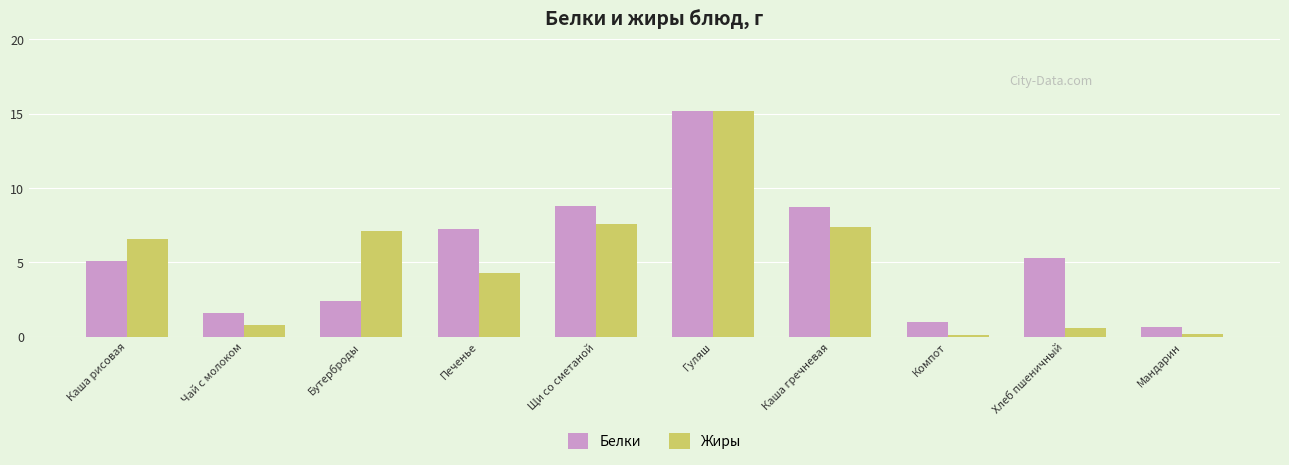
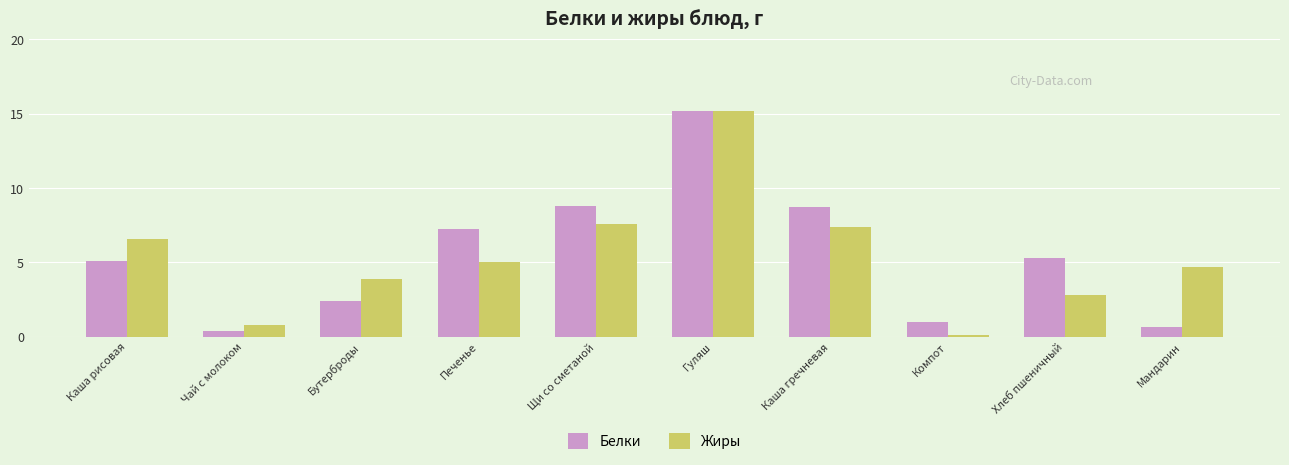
  {
    "Белки": {
      "Каша рисовая": 5.1,
-     "Чай с молоком": 1.6,
+     "Чай с молоком": 0.4,
      "Бутерброды": 2.4,
      "Печенье": 7.2,
      "Щи со сметаной": 8.8,
      "Гуляш": 15.2,
      "Каша гречневая": 8.8,
      "Компот": 1.0,
      "Хлеб пшеничный": 5.3,
      "Мандарин": 0.7
    },
    "Жиры": {
      "Каша рисовая": 6.6,
      "Чай с молоком": 0.8,
-     "Бутерброды": 7.1,
-     "Печенье": 4.3,
+     "Бутерброды": 3.9,
+     "Печенье": 5.0,
      "Щи со сметаной": 7.6,
      "Гуляш": 15.2,
      "Каша гречневая": 7.4,
-     "Хлеб пшеничный": 0.6,
-     "Мандарин": 0.2
+     "Хлеб пшеничный": 2.8,
+     "Мандарин": 4.7
    }
  }
